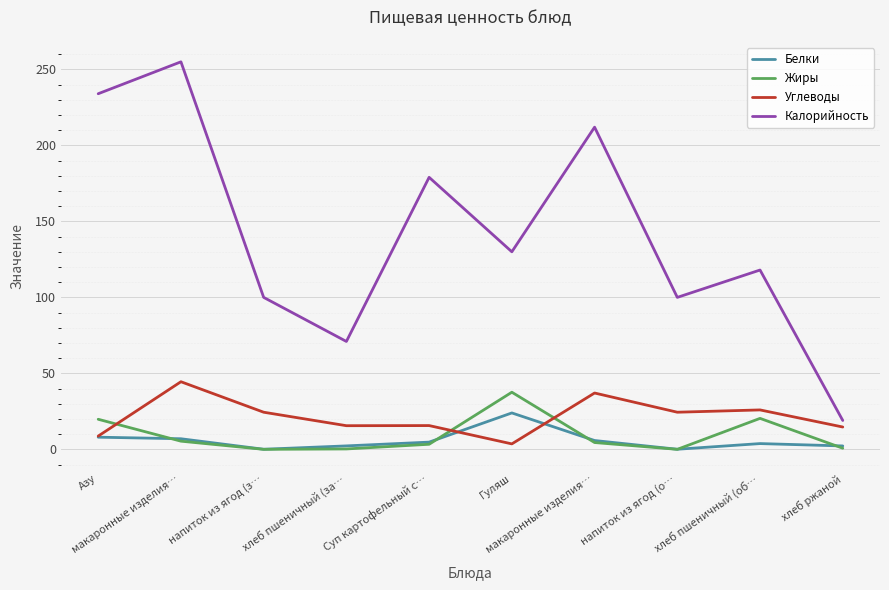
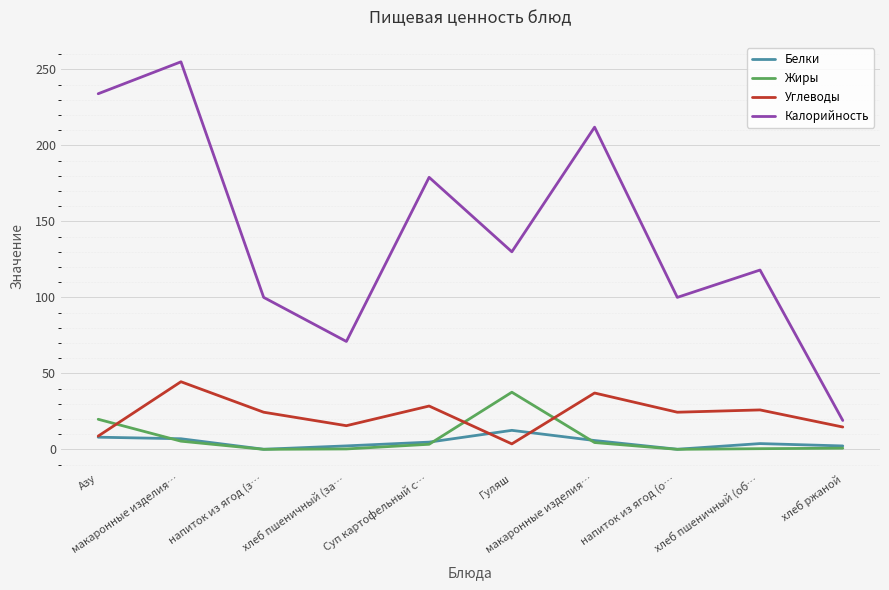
  {
    "Белки": {
      "хлеб пшеничный (за…": 2,
-     "Гуляш": 24,
+     "Гуляш": 13,
      "хлеб пшеничный (об…": 4
    },
    "Жиры": {
      "Азу": 20,
      "хлеб пшеничный (за…": 0,
      "Гуляш": 38,
-     "хлеб пшеничный (об…": 20
+     "хлеб пшеничный (об…": 0
    },
    "Углеводы": {
      "напиток из ягод (з…": 24,
      "хлеб пшеничный (за…": 16,
-     "Суп картофельный с…": 16,
+     "Суп картофельный с…": 29,
      "Гуляш": 4,
      "напиток из ягод (о…": 24,
      "хлеб пшеничный (об…": 26,
      "хлеб ржаной": 15
    },
    "Калорийность": {
      "Азу": 234,
      "напиток из ягод (з…": 100,
      "хлеб пшеничный (за…": 71,
      "Суп картофельный с…": 179,
      "Гуляш": 130,
      "напиток из ягод (о…": 100,
      "хлеб пшеничный (об…": 118,
      "хлеб ржаной": 19
    }
  }
